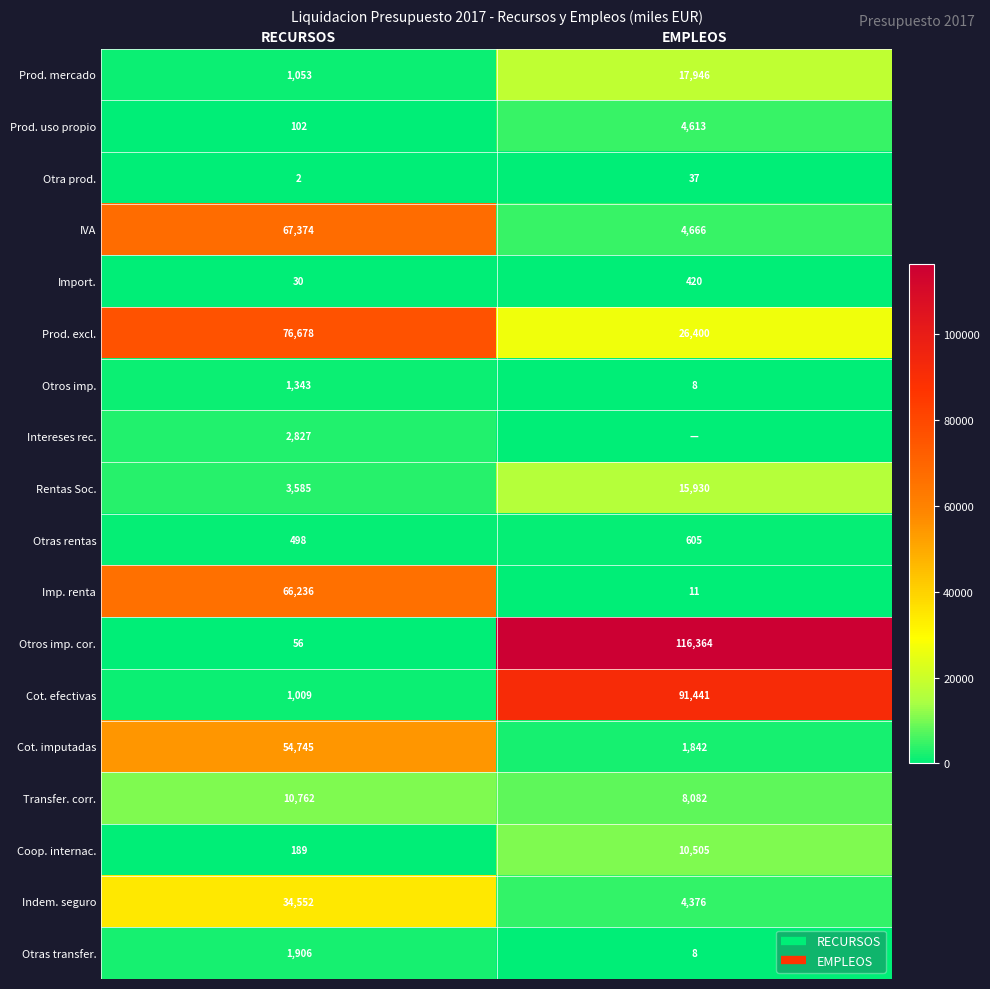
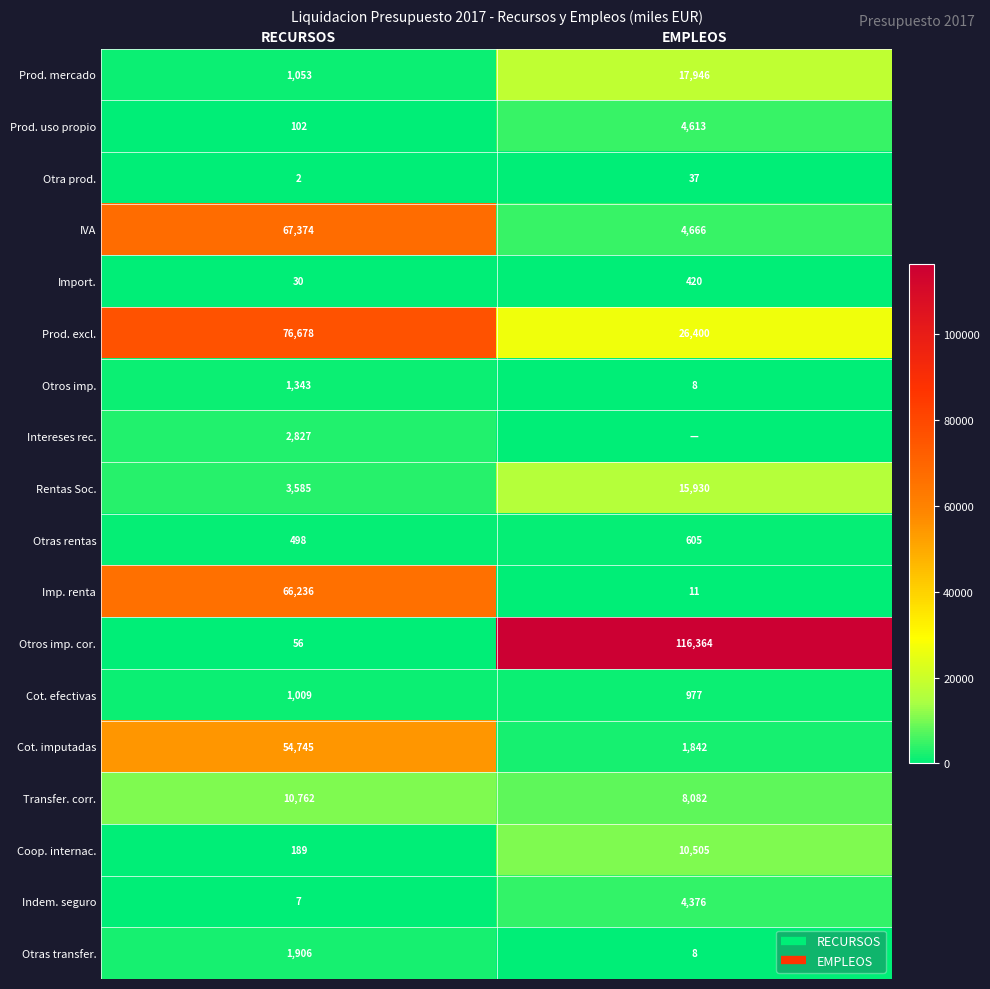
  {
    "Prod. mercado": {
      "RECURSOS": "1,053",
      "EMPLEOS": "17,946"
    },
    "Prod. uso propio": {
      "RECURSOS": "102",
      "EMPLEOS": "4,613"
    },
    "Otra prod.": {
      "RECURSOS": "2",
      "EMPLEOS": "37"
    },
    "IVA": {
      "RECURSOS": "67,374",
      "EMPLEOS": "4,666"
    },
    "Import.": {
      "RECURSOS": "30",
      "EMPLEOS": "420"
    },
    "Prod. excl.": {
      "RECURSOS": "76,678",
      "EMPLEOS": "26,400"
    },
    "Otros imp.": {
      "RECURSOS": "1,343",
      "EMPLEOS": "8"
    },
    "Intereses rec.": {
      "RECURSOS": "2,827"
    },
    "Rentas Soc.": {
      "RECURSOS": "3,585",
      "EMPLEOS": "15,930"
    },
    "Otras rentas": {
      "RECURSOS": "498",
      "EMPLEOS": "605"
    },
    "Imp. renta": {
      "RECURSOS": "66,236",
      "EMPLEOS": "11"
    },
    "Otros imp. cor.": {
      "RECURSOS": "56",
      "EMPLEOS": "116,364"
    },
    "Cot. efectivas": {
      "RECURSOS": "1,009",
-     "EMPLEOS": "91,441"
+     "EMPLEOS": "977"
    },
    "Cot. imputadas": {
      "RECURSOS": "54,745",
      "EMPLEOS": "1,842"
    },
    "Transfer. corr.": {
      "RECURSOS": "10,762",
      "EMPLEOS": "8,082"
    },
    "Coop. internac.": {
      "RECURSOS": "189",
      "EMPLEOS": "10,505"
    },
    "Indem. seguro": {
-     "RECURSOS": "34,552",
+     "RECURSOS": "7",
      "EMPLEOS": "4,376"
    },
    "Otras transfer.": {
      "RECURSOS": "1,906",
      "EMPLEOS": "8"
    }
  }
